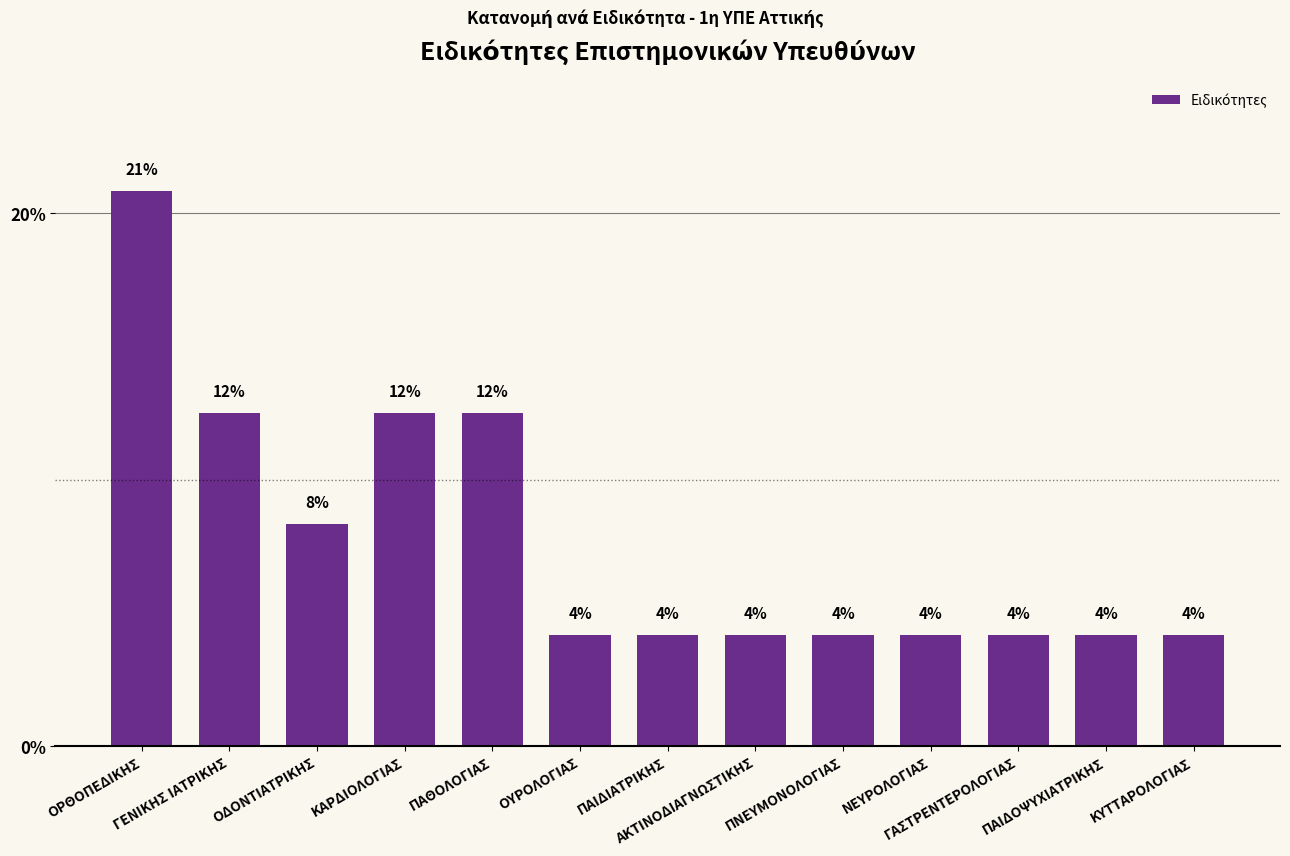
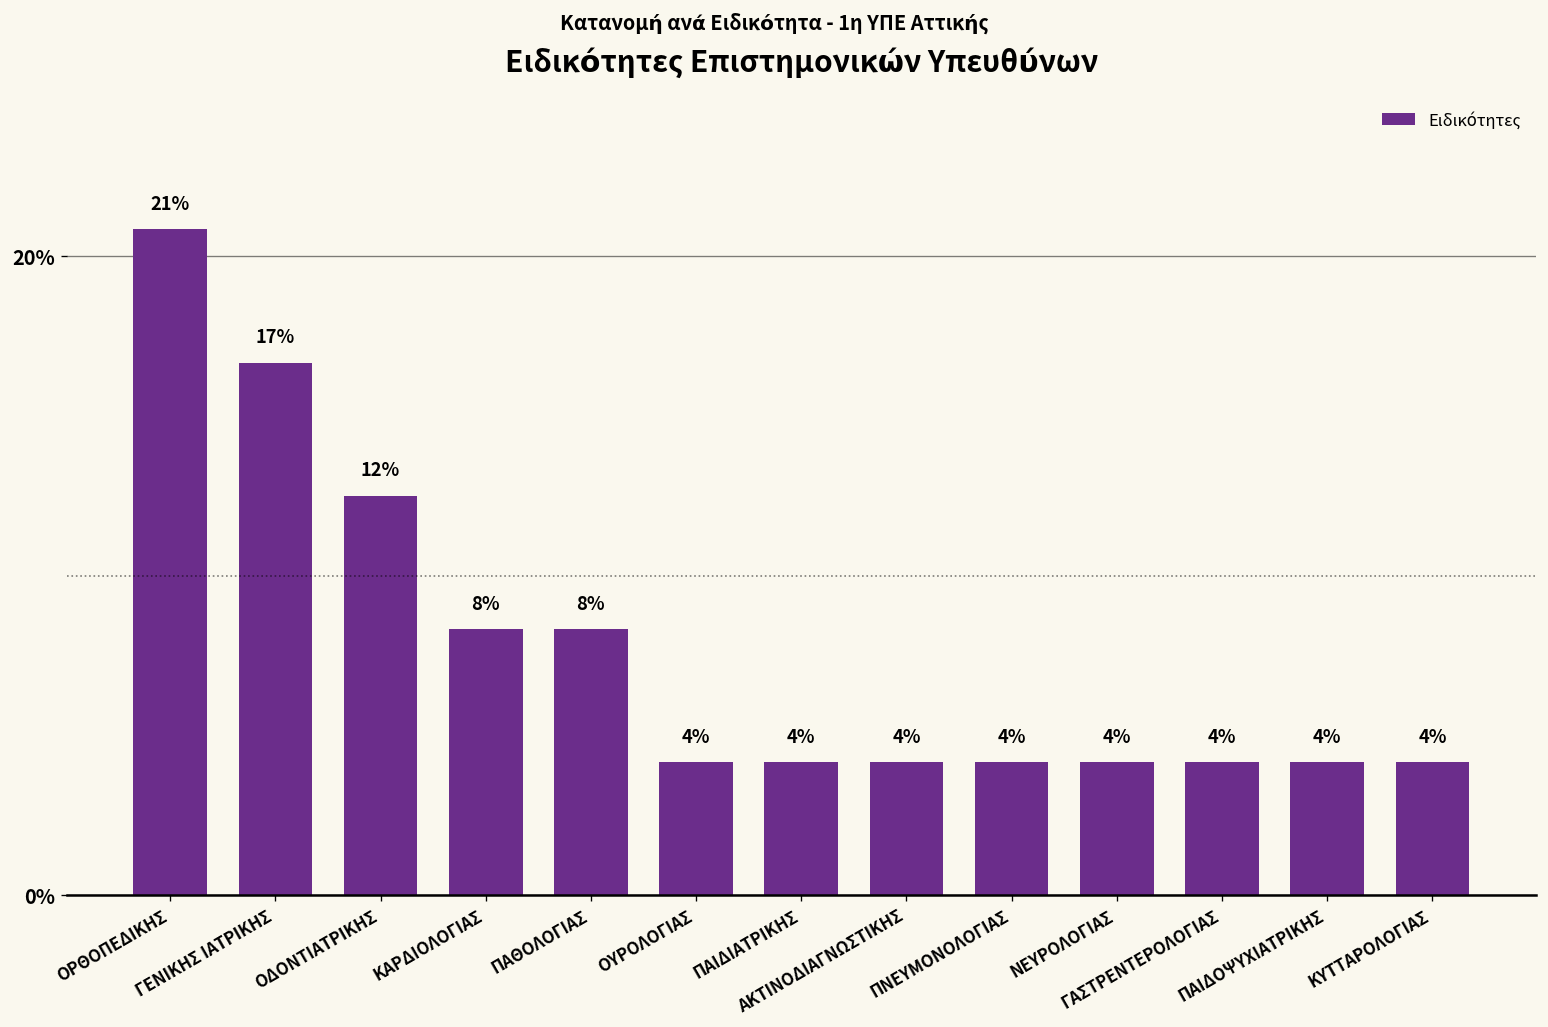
  {
    "ΟΡΘΟΠΕΔΙΚΗΣ": "21%",
-   "ΓΕΝΙΚΗΣ ΙΑΤΡΙΚΗΣ": "12%",
-   "ΟΔΟΝΤΙΑΤΡΙΚΗΣ": "8%",
-   "ΚΑΡΔΙΟΛΟΓΙΑΣ": "12%",
-   "ΠΑΘΟΛΟΓΙΑΣ": "12%",
+   "ΓΕΝΙΚΗΣ ΙΑΤΡΙΚΗΣ": "17%",
+   "ΟΔΟΝΤΙΑΤΡΙΚΗΣ": "12%",
+   "ΚΑΡΔΙΟΛΟΓΙΑΣ": "8%",
+   "ΠΑΘΟΛΟΓΙΑΣ": "8%",
    "ΟΥΡΟΛΟΓΙΑΣ": "4%",
    "ΠΑΙΔΙΑΤΡΙΚΗΣ": "4%",
    "ΑΚΤΙΝΟΔΙΑΓΝΩΣΤΙΚΗΣ": "4%",
    "ΠΝΕΥΜΟΝΟΛΟΓΙΑΣ": "4%",
    "ΝΕΥΡΟΛΟΓΙΑΣ": "4%",
    "ΓΑΣΤΡΕΝΤΕΡΟΛΟΓΙΑΣ": "4%",
    "ΠΑΙΔΟΨΥΧΙΑΤΡΙΚΗΣ": "4%",
    "ΚΥΤΤΑΡΟΛΟΓΙΑΣ": "4%"
  }
